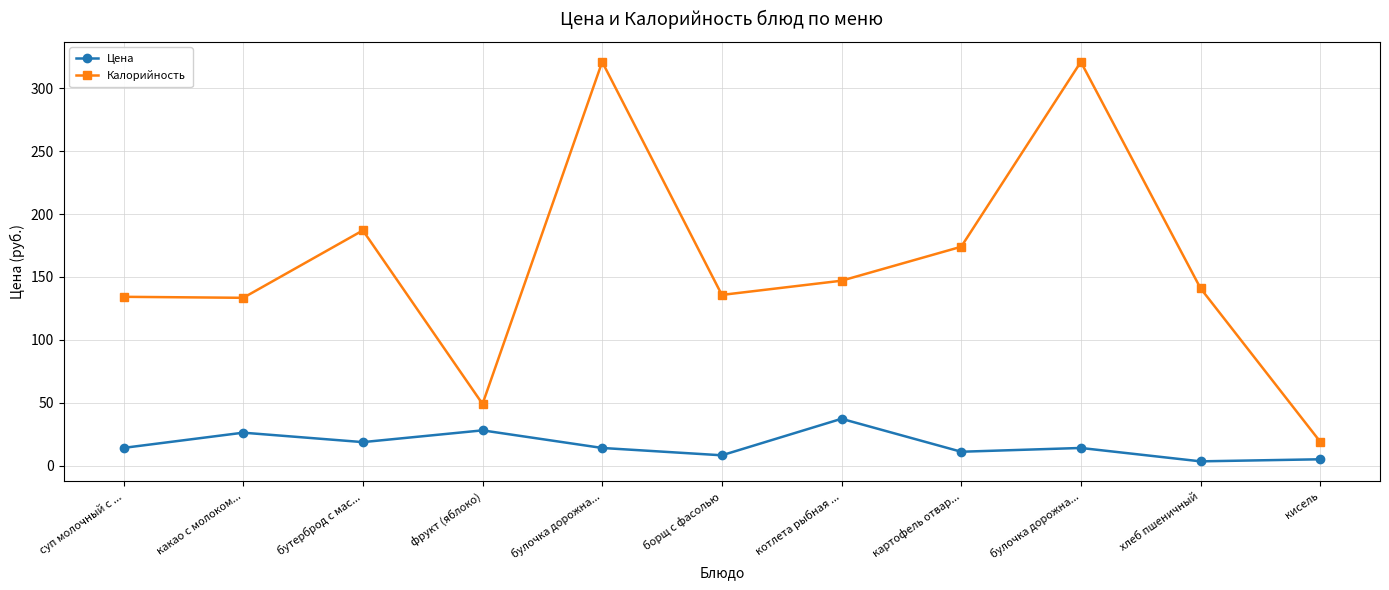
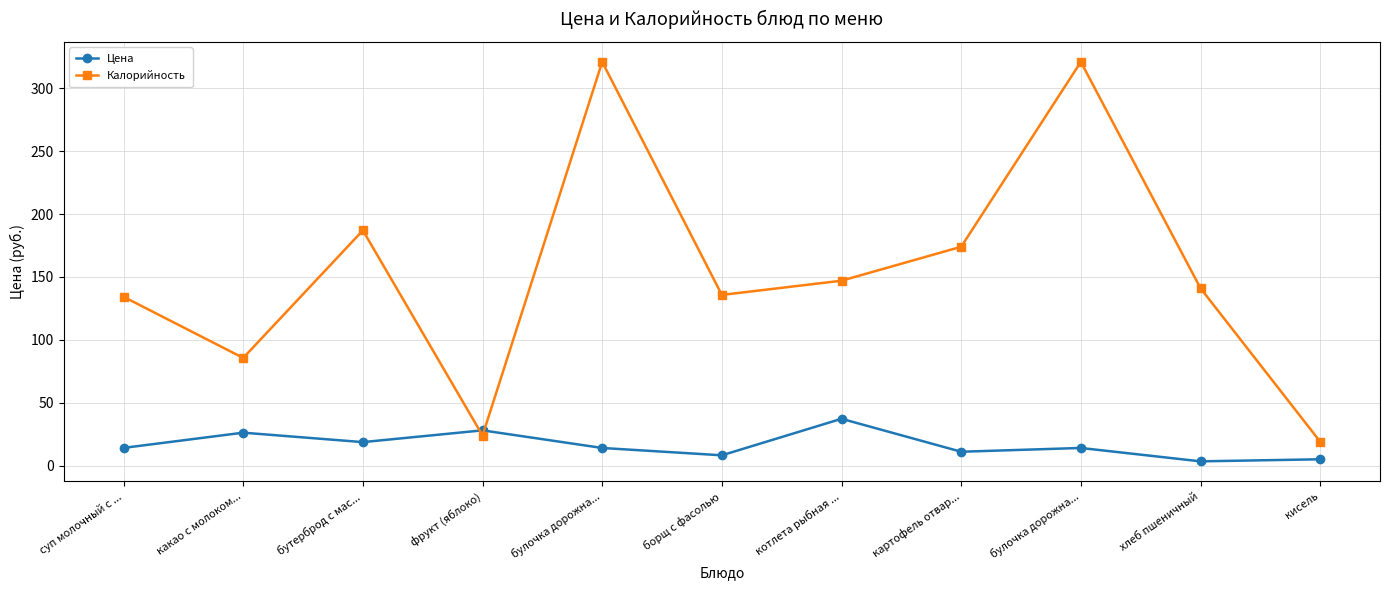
  {
    "Цена": {
      "суп молочный с ...": 14,
      "какао с молоком...": 26,
      "бутерброд с мас...": 19,
      "фрукт (яблоко)": 28,
      "борщ с фасолью": 8,
      "котлета рыбная ...": 37,
      "картофель отвар...": 11,
      "хлеб пшеничный": 3,
      "кисель": 5
    },
    "Калорийность": {
      "суп молочный с ...": 134,
-     "какао с молоком...": 133,
+     "какао с молоком...": 86,
      "бутерброд с мас...": 187,
-     "фрукт (яблоко)": 49,
+     "фрукт (яблоко)": 24,
      "борщ с фасолью": 136,
      "котлета рыбная ...": 147,
      "картофель отвар...": 174,
      "хлеб пшеничный": 141,
      "кисель": 19
    }
  }
